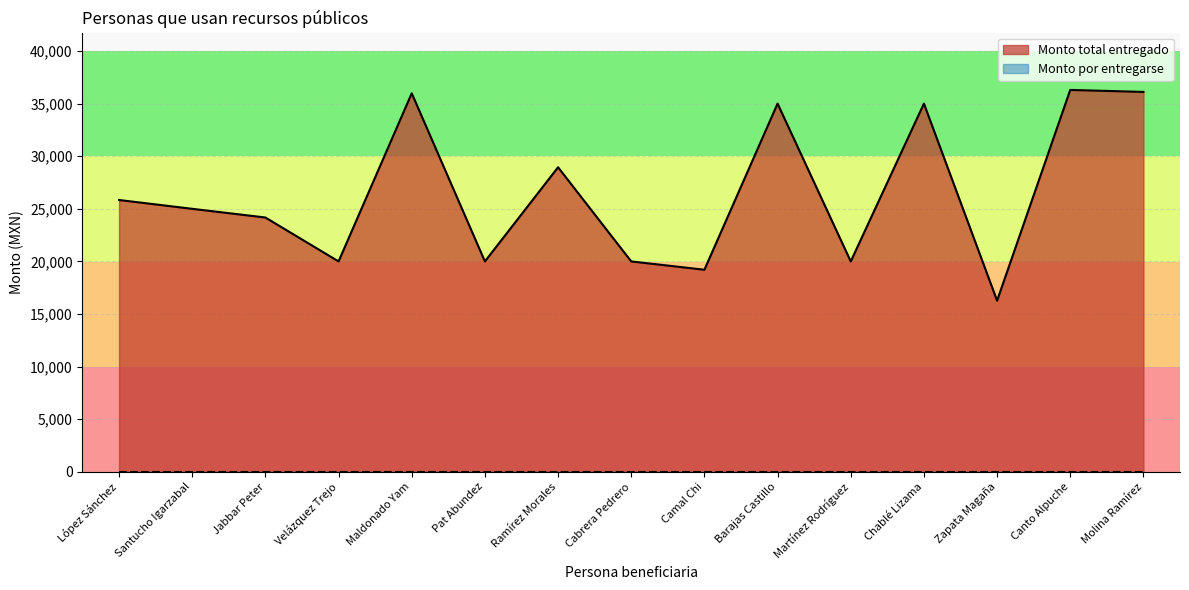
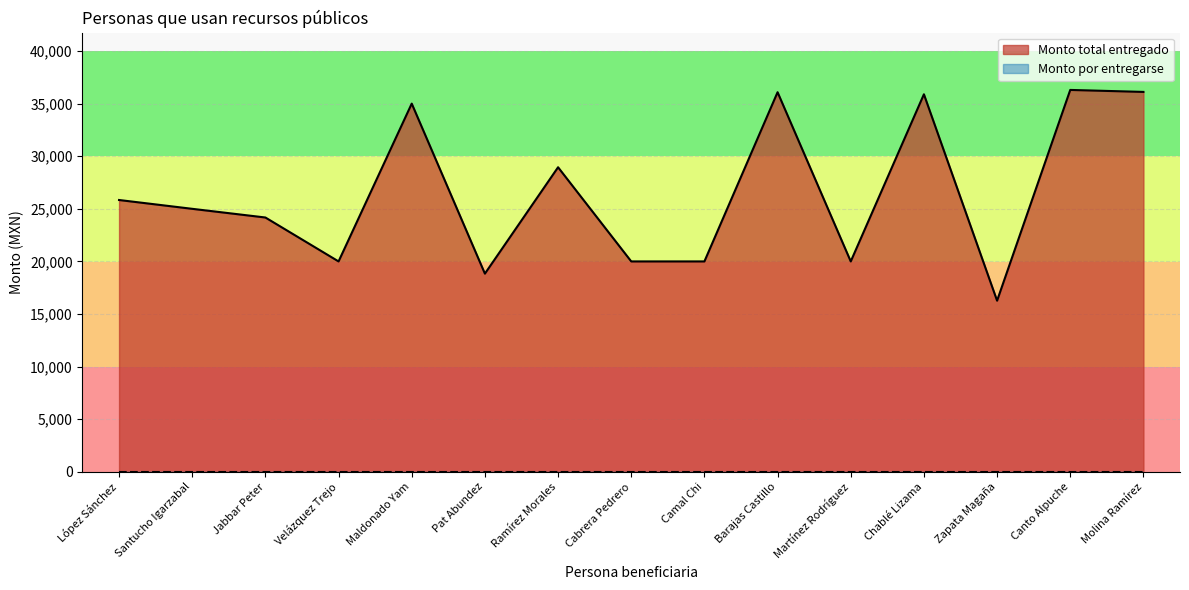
  {
    "Monto total entregado": {
      "López Sánchez": "25,800",
      "Santucho Igarzabal": "25,000",
      "Jabbar Peter": "24,200",
      "Velázquez Trejo": "20,000",
-     "Maldonado Yam": "36,000",
-     "Pat Abundez": "20,000",
+     "Maldonado Yam": "35,000",
+     "Pat Abundez": "18,800",
      "Ramírez Morales": "29,000",
      "Cabrera Pedrero": "20,000",
-     "Camal Chi": "19,200",
-     "Barajas Castillo": "35,000",
+     "Camal Chi": "20,000",
+     "Barajas Castillo": "36,100",
      "Martínez Rodríguez": "20,000",
-     "Chablé Lizama": "35,000",
+     "Chablé Lizama": "35,900",
      "Zapata Magaña": "16,300",
      "Canto Alpuche": "36,300",
      "Molina Ramírez": "36,100"
    },
    "Monto por entregarse": {
      "López Sánchez": "0",
      "Santucho Igarzabal": "0",
      "Jabbar Peter": "0",
      "Velázquez Trejo": "0",
      "Maldonado Yam": "0",
      "Pat Abundez": "0",
      "Ramírez Morales": "0",
      "Cabrera Pedrero": "0",
      "Camal Chi": "0",
      "Barajas Castillo": "0",
      "Martínez Rodríguez": "0",
      "Chablé Lizama": "0",
      "Zapata Magaña": "0",
      "Canto Alpuche": "0",
      "Molina Ramírez": "0"
    }
  }
